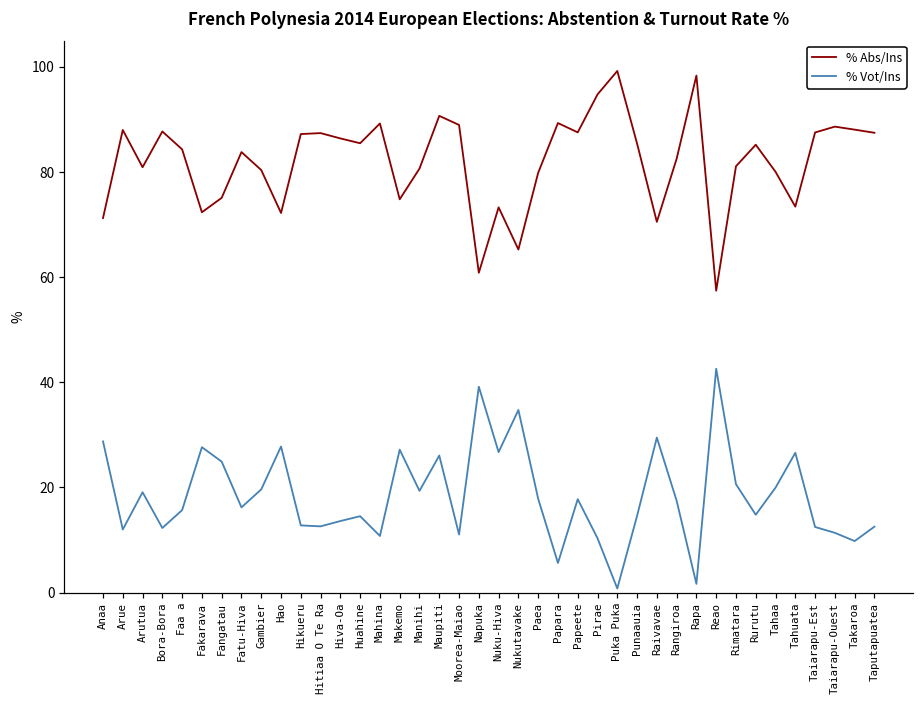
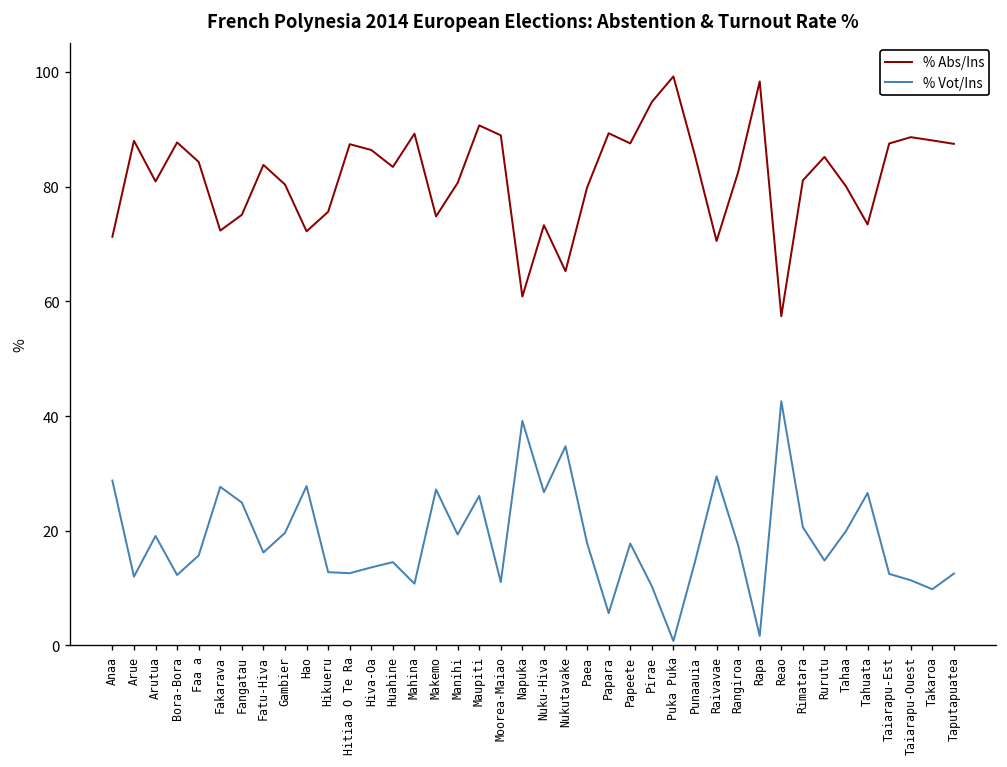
  {
    "% Abs/Ins": {
      "Anaa": 71,
      "Arue": 88,
      "Arutua": 81,
      "Bora-Bora": 88,
      "Faa a": 84,
      "Fakarava": 72,
      "Fangatau": 75,
      "Fatu-Hiva": 84,
      "Gambier": 80,
      "Hao": 72,
-     "Hikueru": 87,
+     "Hikueru": 76,
      "Hitiaa O Te Ra": 87,
      "Hiva-Oa": 86,
-     "Huahine": 85,
+     "Huahine": 83,
      "Mahina": 89,
      "Makemo": 75,
      "Manihi": 81,
      "Maupiti": 91,
      "Moorea-Maiao": 89,
      "Napuka": 61,
      "Nuku-Hiva": 73,
      "Nukutavake": 65,
      "Paea": 80,
      "Papara": 89,
      "Papeete": 88,
      "Pirae": 95,
      "Puka Puka": 99,
      "Punaauia": 85,
      "Raivavae": 71,
      "Rangiroa": 83,
      "Rapa": 98,
      "Reao": 57,
      "Rimatara": 81,
      "Rurutu": 85,
      "Tahaa": 80,
      "Tahuata": 73,
      "Taiarapu-Est": 88,
      "Taiarapu-Ouest": 89,
      "Takaroa": 88,
      "Taputapuatea": 87
    },
    "% Vot/Ins": {
      "Anaa": 29,
      "Arue": 12,
      "Arutua": 19,
      "Bora-Bora": 12,
      "Faa a": 16,
      "Fakarava": 28,
      "Fangatau": 25,
      "Fatu-Hiva": 16,
      "Gambier": 20,
      "Hao": 28,
      "Hikueru": 13,
      "Hitiaa O Te Ra": 13,
      "Hiva-Oa": 14,
      "Huahine": 15,
      "Mahina": 11,
      "Makemo": 27,
      "Manihi": 19,
      "Maupiti": 26,
      "Moorea-Maiao": 11,
      "Napuka": 39,
      "Nuku-Hiva": 27,
      "Nukutavake": 35,
      "Paea": 18,
      "Papara": 6,
      "Papeete": 18,
      "Pirae": 10,
      "Puka Puka": 1,
      "Punaauia": 15,
      "Raivavae": 29,
      "Rangiroa": 17,
      "Rapa": 2,
      "Reao": 43,
      "Rimatara": 21,
      "Rurutu": 15,
      "Tahaa": 20,
      "Tahuata": 27,
      "Taiarapu-Est": 12,
      "Taiarapu-Ouest": 11,
      "Takaroa": 10,
      "Taputapuatea": 13
    }
  }
